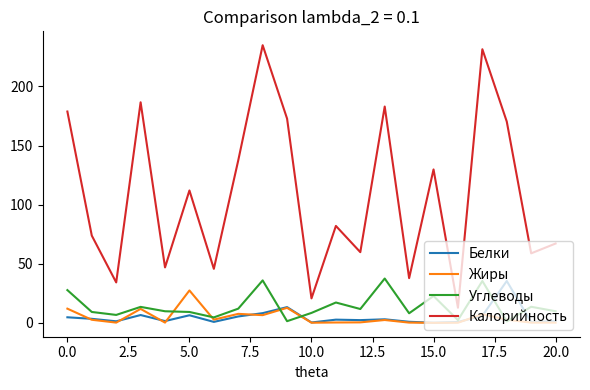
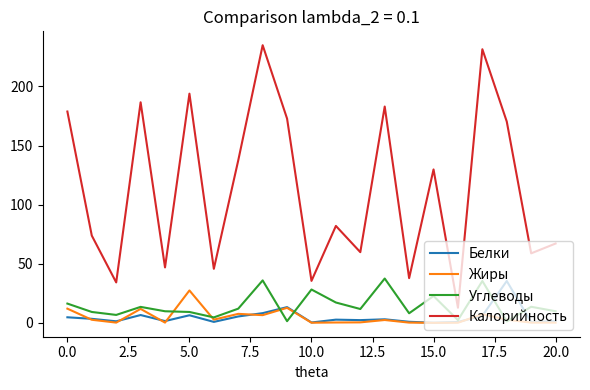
  {
    "Белки": {
      "0.0": 5,
      "5.0": 6
    },
    "Жиры": {
      "0.0": 12,
      "5.0": 27
    },
    "Углеводы": {
-     "0.0": 28,
+     "0.0": 16,
      "5.0": 9,
-     "10.0": 8
+     "10.0": 28
    },
    "Калорийность": {
      "0.0": 179,
-     "5.0": 112,
-     "10.0": 21,
+     "5.0": 194,
+     "10.0": 36,
      "15.0": 130
    }
  }
